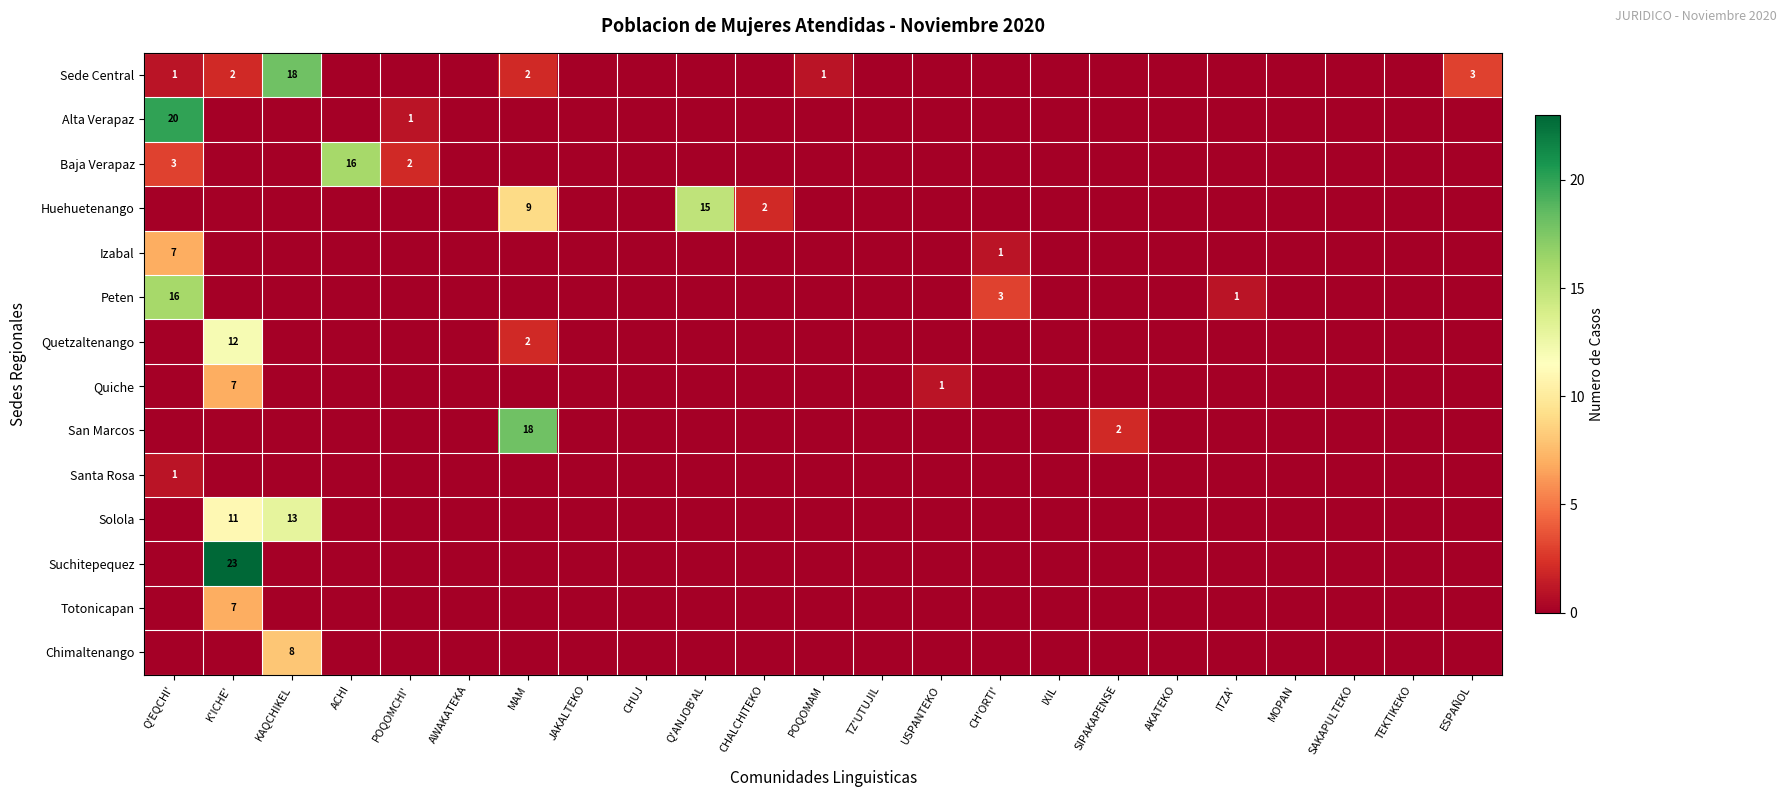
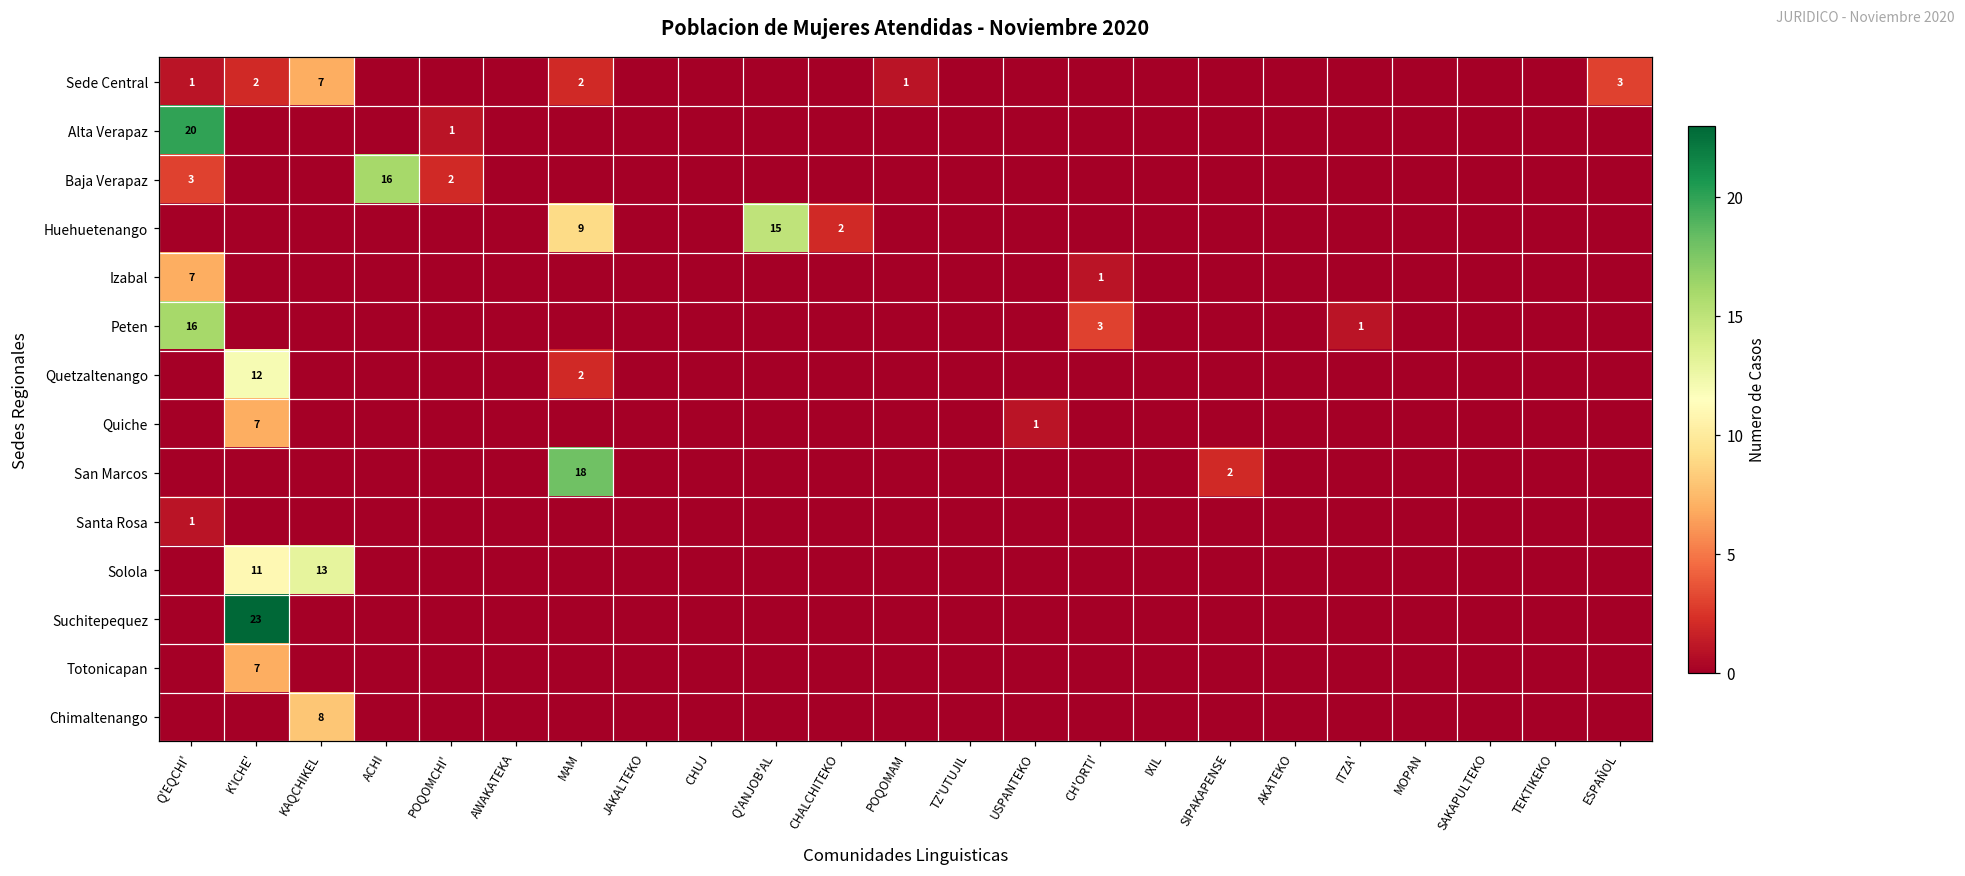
  {
    "Sede Central": {
      "Q'EQCHI'": 1,
      "K'ICHE'": 2,
-     "KAQCHIKEL": 18,
+     "KAQCHIKEL": 7,
      "MAM": 2,
      "POQOMAM": 1,
      "ESPAÑOL": 3
    },
    "Alta Verapaz": {
      "Q'EQCHI'": 20,
      "POQOMCHI'": 1
    },
    "Baja Verapaz": {
      "Q'EQCHI'": 3,
      "ACHI": 16,
      "POQOMCHI'": 2
    },
    "Huehuetenango": {
      "MAM": 9,
      "Q'ANJOB'AL": 15,
      "CHALCHITEKO": 2
    },
    "Izabal": {
      "Q'EQCHI'": 7,
      "CH'ORTI'": 1
    },
    "Peten": {
      "Q'EQCHI'": 16,
      "CH'ORTI'": 3,
      "ITZA'": 1
    },
    "Quetzaltenango": {
      "K'ICHE'": 12,
      "MAM": 2
    },
    "Quiche": {
      "K'ICHE'": 7,
      "USPANTEKO": 1
    },
    "San Marcos": {
      "MAM": 18,
      "SIPAKAPENSE": 2
    },
    "Santa Rosa": {
      "Q'EQCHI'": 1
    },
    "Solola": {
      "K'ICHE'": 11,
      "KAQCHIKEL": 13
    },
    "Suchitepequez": {
      "K'ICHE'": 23
    },
    "Totonicapan": {
      "K'ICHE'": 7
    },
    "Chimaltenango": {
      "KAQCHIKEL": 8
    }
  }
